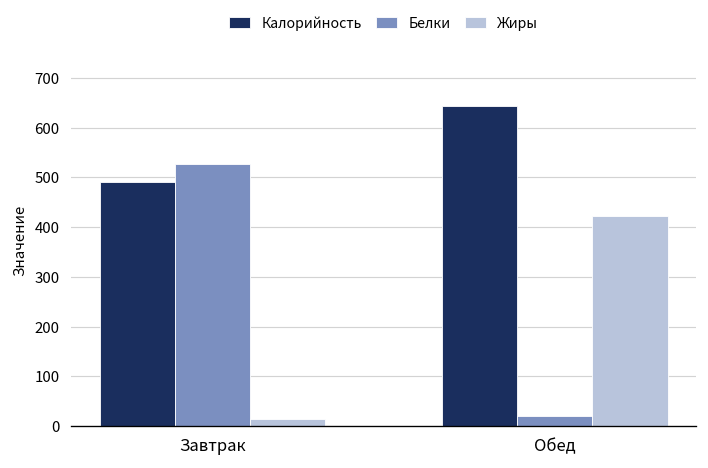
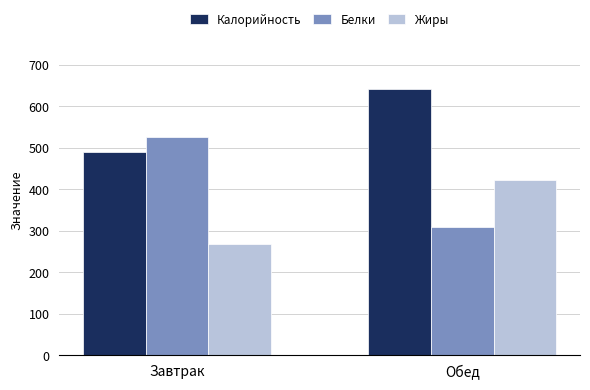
  {
    "Калорийность": {
      "Завтрак": 490,
      "Обед": 640
    },
    "Белки": {
      "Завтрак": 530,
-     "Обед": 20
+     "Обед": 310
    },
    "Жиры": {
-     "Завтрак": 20,
+     "Завтрак": 270,
      "Обед": 420
    }
  }
